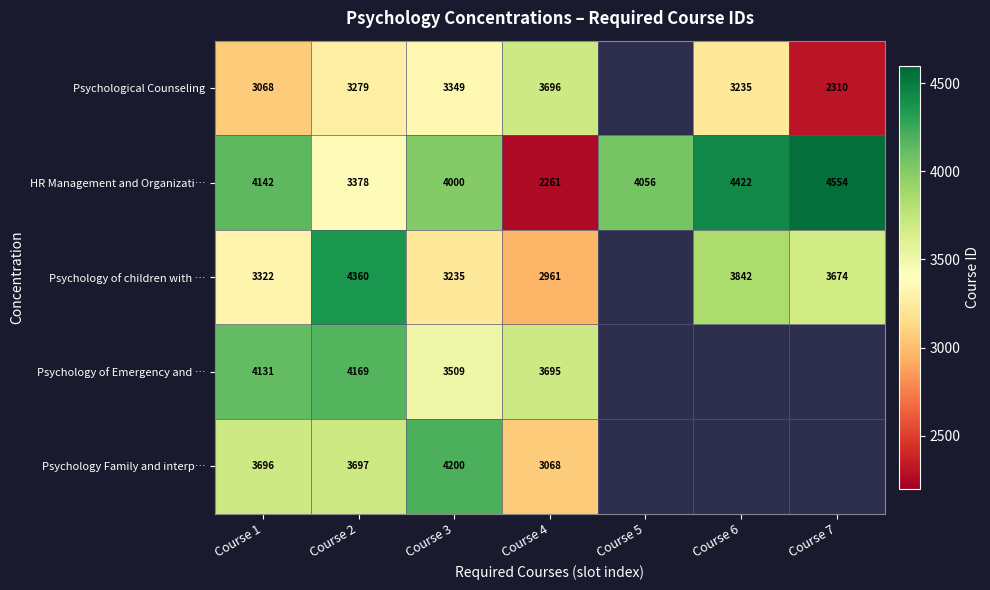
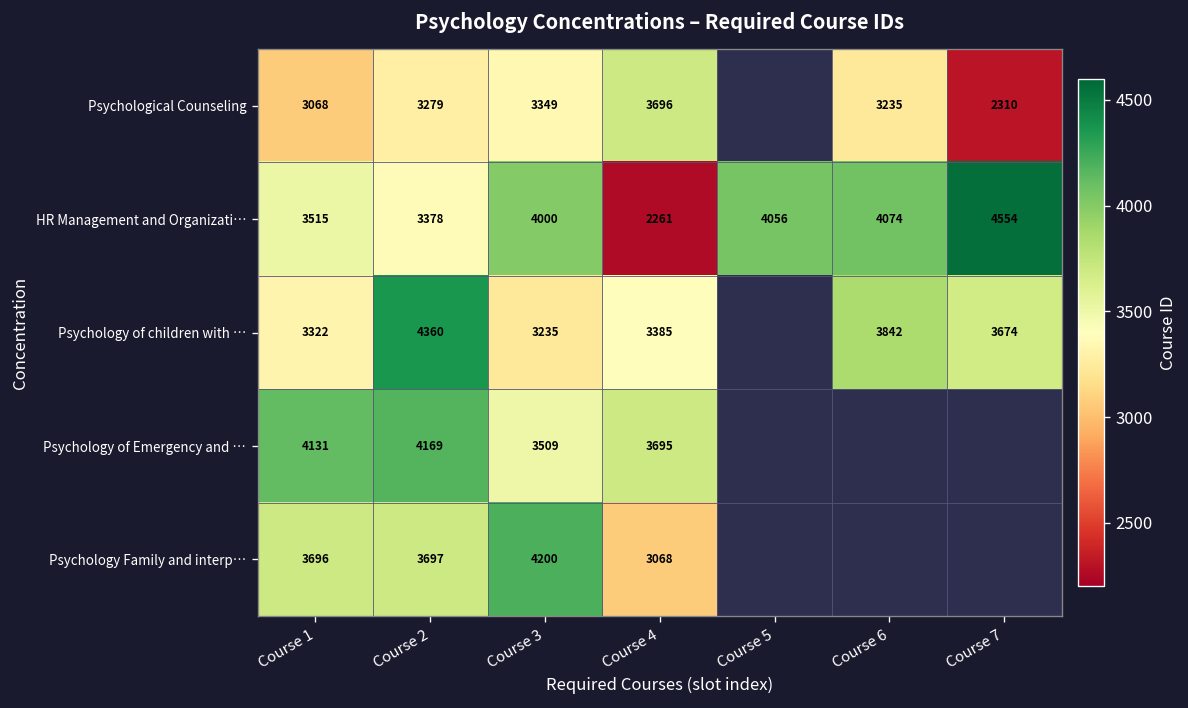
  {
    "Psychological Counseling": {
      "Course 1": 3068,
      "Course 2": 3279,
      "Course 3": 3349,
      "Course 4": 3696,
      "Course 6": 3235,
      "Course 7": 2310
    },
    "HR Management and Organizati…": {
-     "Course 1": 4142,
+     "Course 1": 3515,
      "Course 2": 3378,
      "Course 3": 4000,
      "Course 4": 2261,
      "Course 5": 4056,
-     "Course 6": 4422,
+     "Course 6": 4074,
      "Course 7": 4554
    },
    "Psychology of children with …": {
      "Course 1": 3322,
      "Course 2": 4360,
      "Course 3": 3235,
-     "Course 4": 2961,
+     "Course 4": 3385,
      "Course 6": 3842,
      "Course 7": 3674
    },
    "Psychology of Emergency and …": {
      "Course 1": 4131,
      "Course 2": 4169,
      "Course 3": 3509,
      "Course 4": 3695
    },
    "Psychology Family and interp…": {
      "Course 1": 3696,
      "Course 2": 3697,
      "Course 3": 4200,
      "Course 4": 3068
    }
  }
